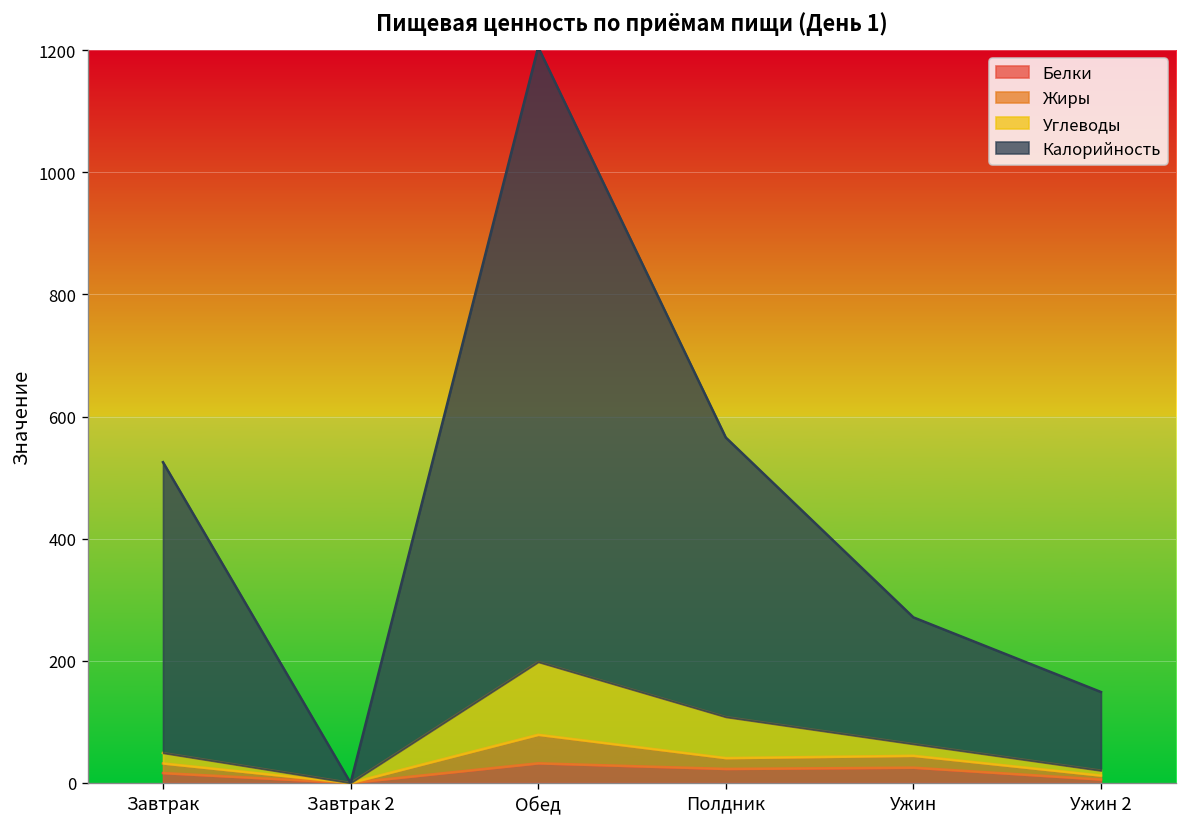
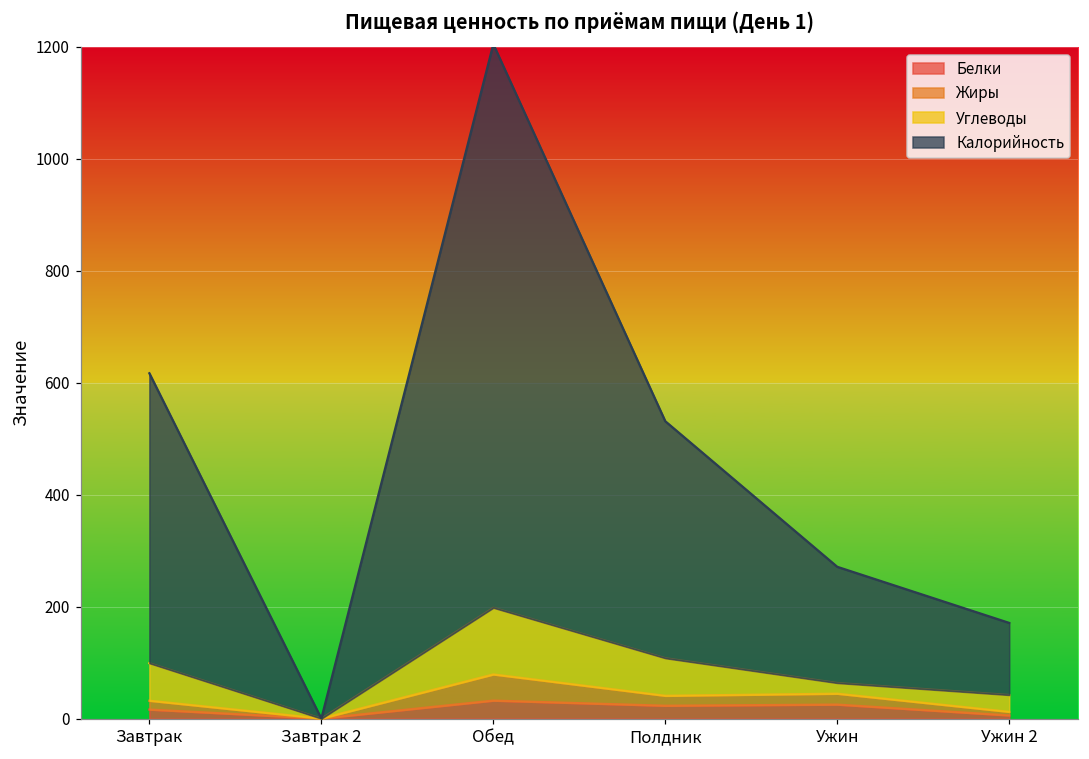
  {
    "Углеводы": {
-     "Завтрак": 20,
+     "Завтрак": 70,
      "Обед": 120,
      "Полдник": 70,
      "Ужин": 20,
-     "Ужин 2": 10
+     "Ужин 2": 30
    },
    "Калорийность": {
-     "Завтрак": 480,
-     "Полдник": 460,
+     "Завтрак": 520,
+     "Полдник": 420,
      "Ужин": 210,
      "Ужин 2": 130
    }
  }
